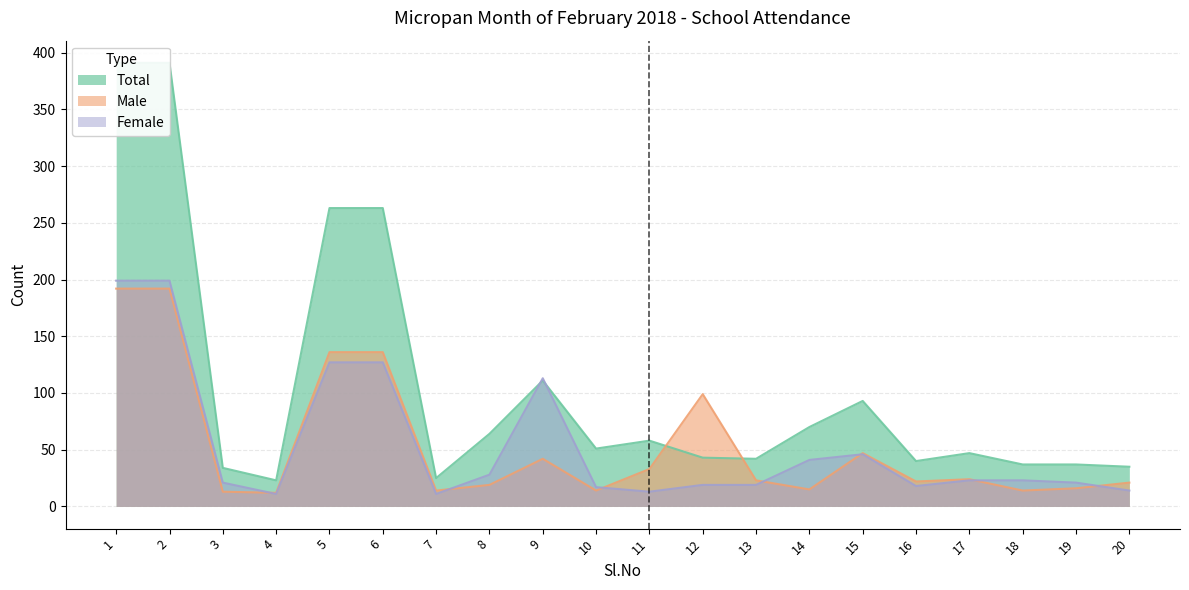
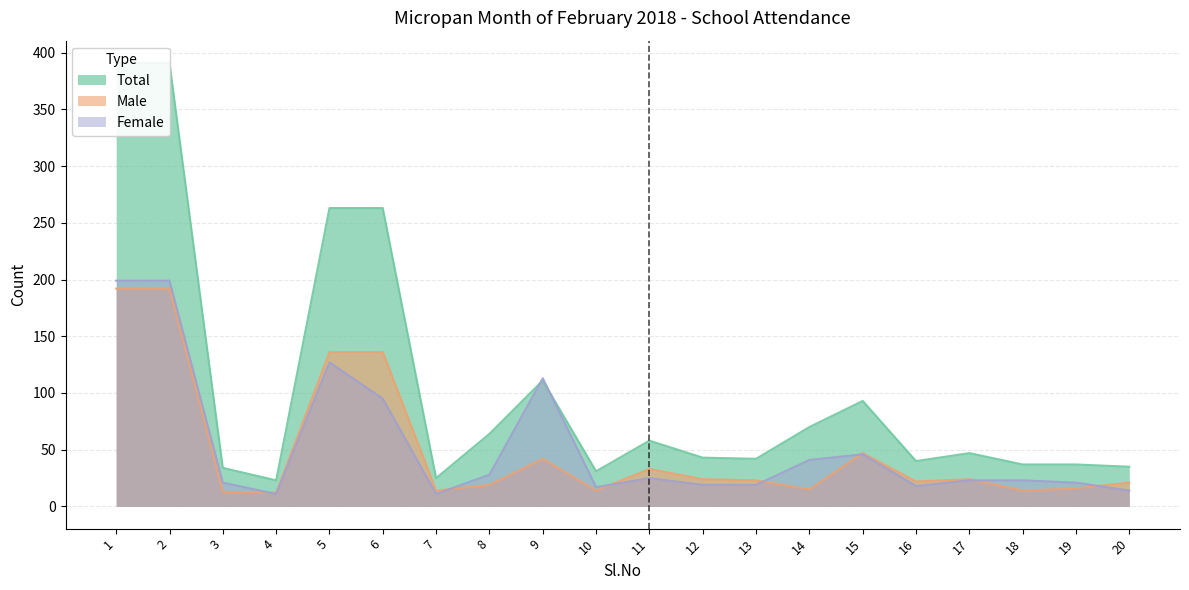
  {
    "Total": {
      "3": 34,
      "4": 23,
      "5": 263,
      "6": 263,
      "7": 25,
      "8": 64,
-     "10": 51,
+     "10": 31,
      "11": 58,
      "12": 43,
      "13": 42,
      "14": 70,
      "15": 93,
      "16": 40,
      "17": 47,
      "18": 37,
      "19": 37,
      "20": 35
    },
    "Male": {
      "1": 192,
      "2": 192,
      "3": 13,
      "5": 136,
      "6": 136,
      "7": 14,
      "8": 19,
      "9": 42,
      "10": 14,
      "11": 33,
-     "12": 99,
+     "12": 24,
      "13": 23,
      "14": 15,
      "16": 22,
      "18": 14,
      "19": 16,
      "20": 21
    },
    "Female": {
      "1": 199,
      "2": 199,
      "3": 21,
      "5": 127,
-     "6": 127,
+     "6": 95,
      "7": 11,
      "8": 28,
      "10": 17,
-     "11": 13,
+     "11": 25,
      "12": 19,
      "13": 19,
      "14": 41,
      "16": 18,
      "18": 23,
      "19": 21,
      "20": 14
    }
  }
